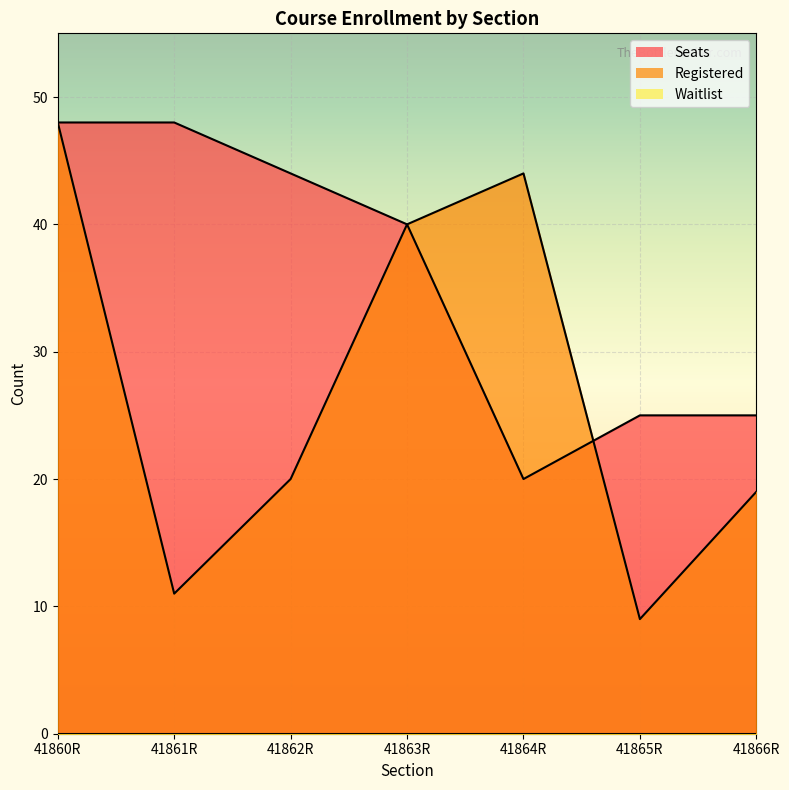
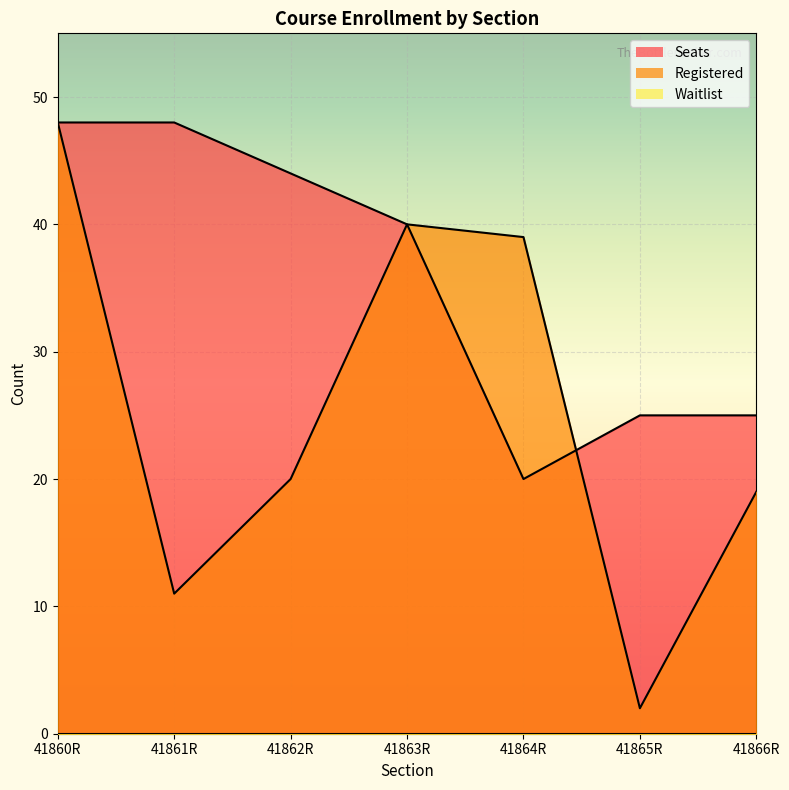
  {
    "Seats": {
      "41861R": 48,
      "41862R": 44,
      "41864R": 20,
      "41865R": 25,
      "41866R": 25
    },
    "Registered": {
      "41861R": 11,
      "41862R": 20,
-     "41864R": 44,
-     "41865R": 9,
+     "41864R": 39,
+     "41865R": 2,
      "41866R": 19
    },
    "Waitlist": {
      "41860R": 0,
      "41861R": 0,
      "41862R": 0,
      "41863R": 0,
      "41864R": 0,
      "41865R": 0,
      "41866R": 0
    }
  }
